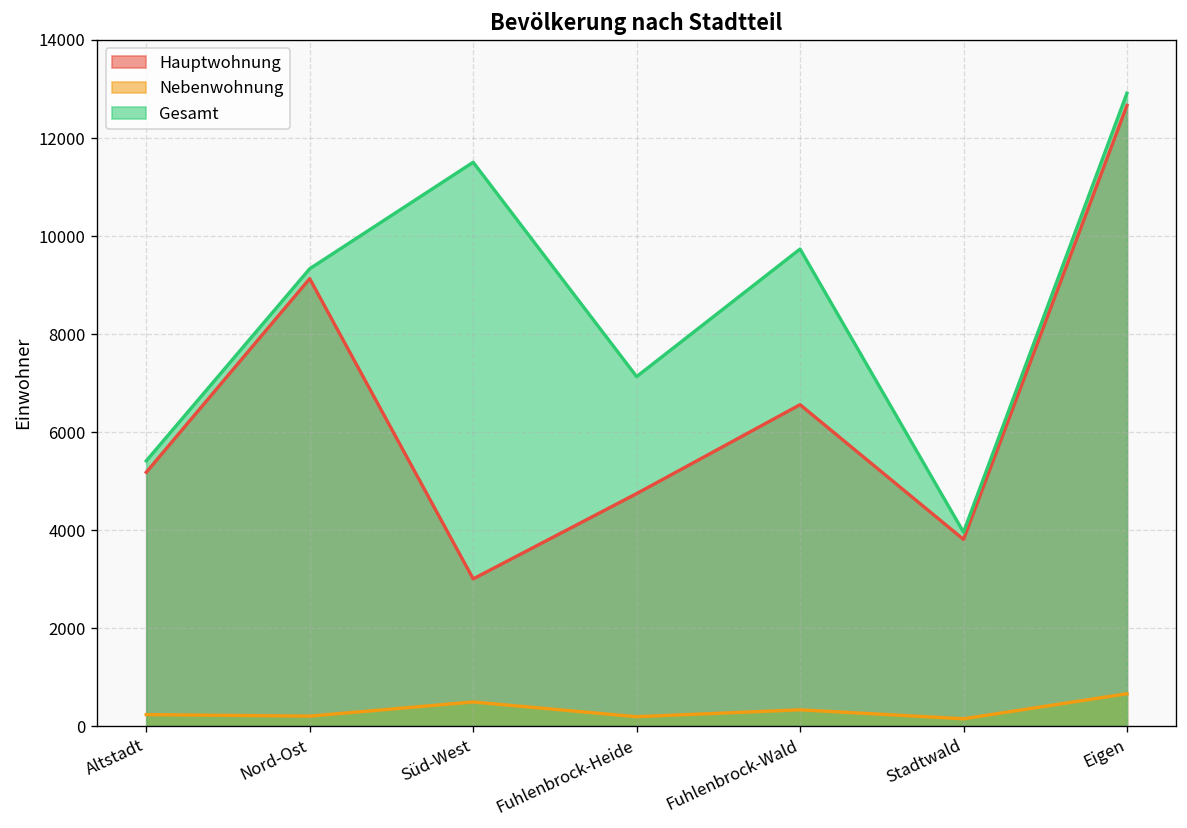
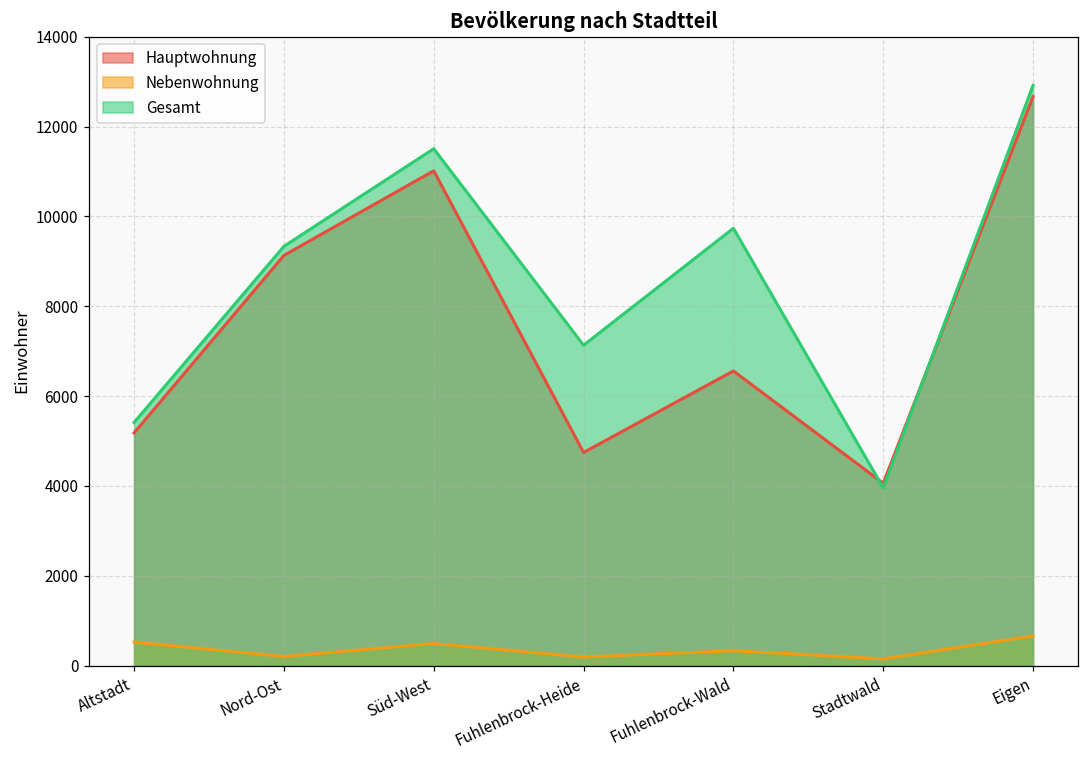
  {
    "Hauptwohnung": {
      "Altstadt": 5200,
      "Nord-Ost": 9100,
-     "Süd-West": 3000,
+     "Süd-West": 11000,
      "Fuhlenbrock-Heide": 4700,
      "Fuhlenbrock-Wald": 6600,
-     "Stadtwald": 3800,
+     "Stadtwald": 4100,
      "Eigen": 12700
    },
    "Nebenwohnung": {
-     "Altstadt": 200,
+     "Altstadt": 500,
      "Nord-Ost": 200,
      "Süd-West": 500,
      "Fuhlenbrock-Heide": 200,
      "Fuhlenbrock-Wald": 300,
      "Stadtwald": 100,
      "Eigen": 700
    },
    "Gesamt": {
      "Altstadt": 5400,
      "Nord-Ost": 9300,
      "Süd-West": 11500,
      "Fuhlenbrock-Heide": 7100,
      "Fuhlenbrock-Wald": 9700,
      "Stadtwald": 4000,
      "Eigen": 12900
    }
  }
